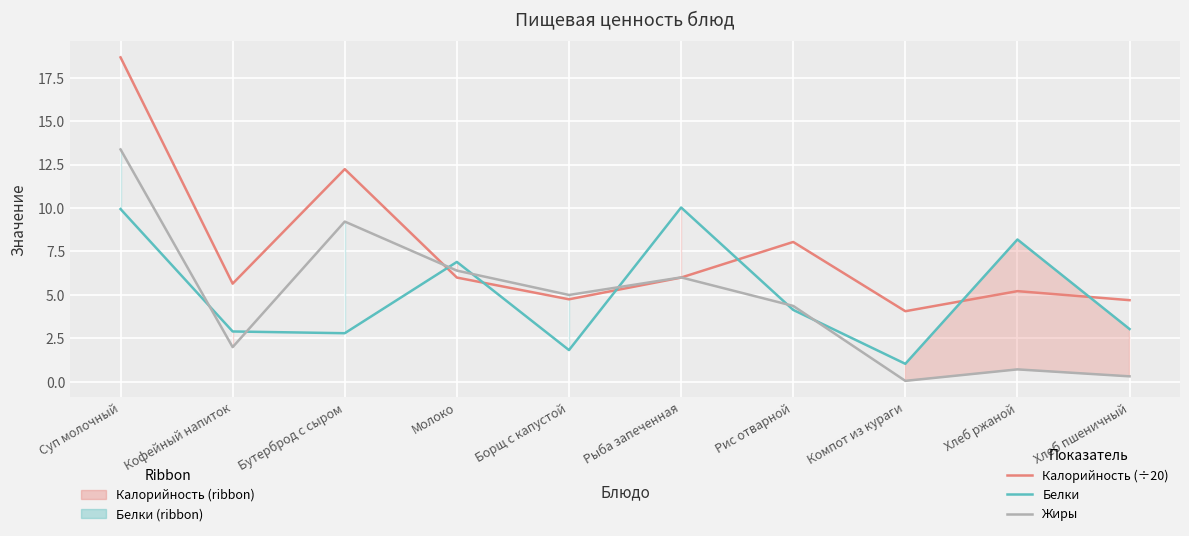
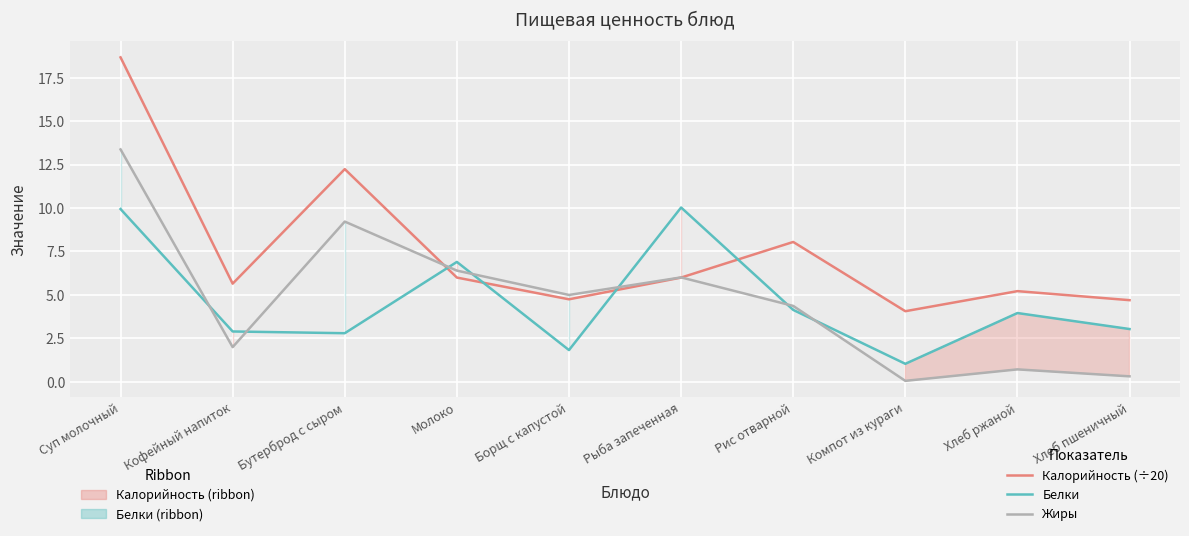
  {
    "Калорийность (÷20)": {
      "Суп молочный": 18.7,
      "Кофейный напиток": 5.7,
      "Бутерброд с сыром": 12.2,
      "Молоко": 6.0,
      "Борщ с капустой": 4.8,
      "Рис отварной": 8.0,
      "Компот из кураги": 4.1,
      "Хлеб ржаной": 5.2,
      "Хлеб пшеничный": 4.7
    },
    "Белки": {
      "Суп молочный": 9.9,
      "Кофейный напиток": 2.9,
      "Бутерброд с сыром": 2.8,
      "Молоко": 6.9,
      "Борщ с капустой": 1.8,
      "Рыба запеченная": 10.0,
      "Рис отварной": 4.1,
      "Компот из кураги": 1.0,
-     "Хлеб ржаной": 8.2,
+     "Хлеб ржаной": 4.0,
      "Хлеб пшеничный": 3.0
    },
    "Жиры": {
      "Суп молочный": 13.4,
      "Кофейный напиток": 2.0,
      "Бутерброд с сыром": 9.2,
      "Молоко": 6.4,
      "Борщ с капустой": 5.0,
      "Рис отварной": 4.4,
      "Компот из кураги": 0.1,
      "Хлеб ржаной": 0.7,
      "Хлеб пшеничный": 0.3
    }
  }
